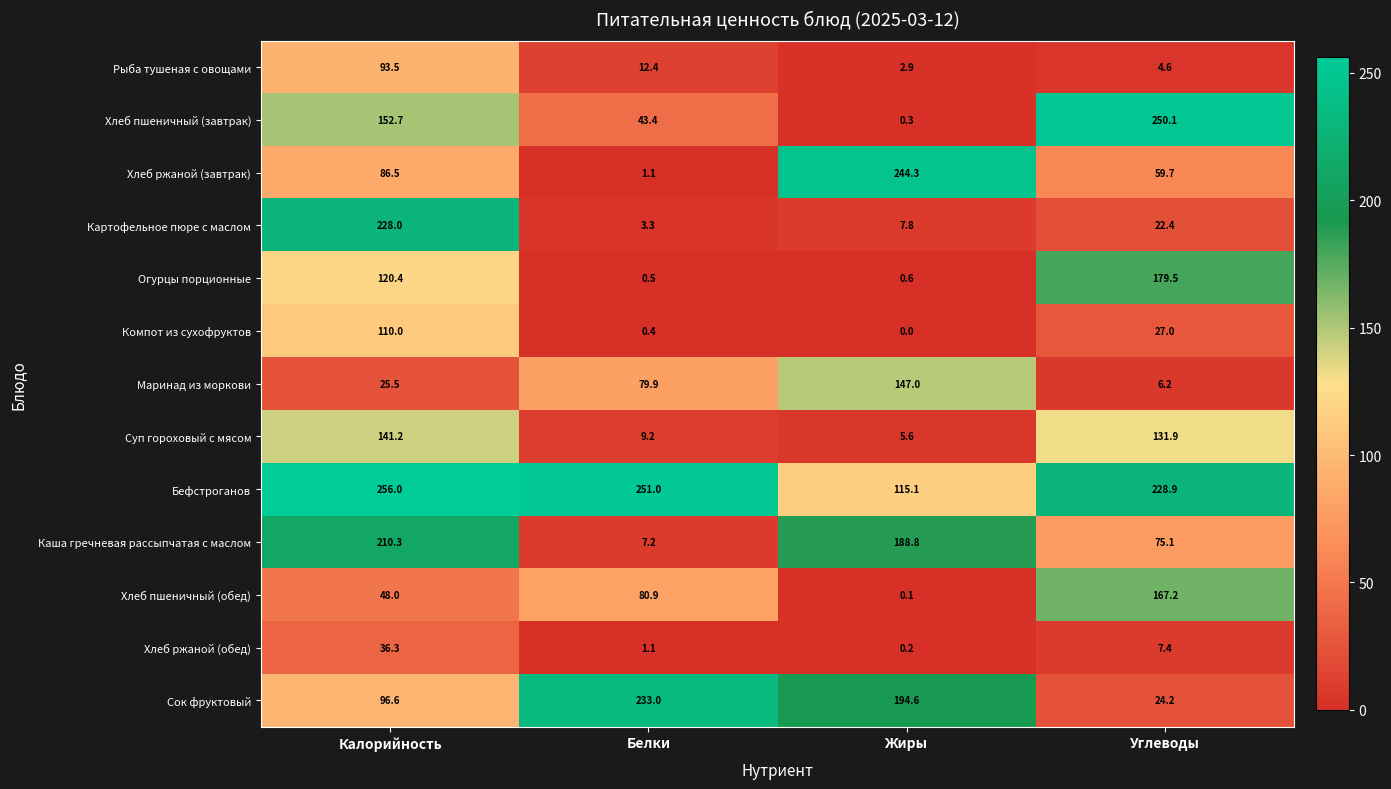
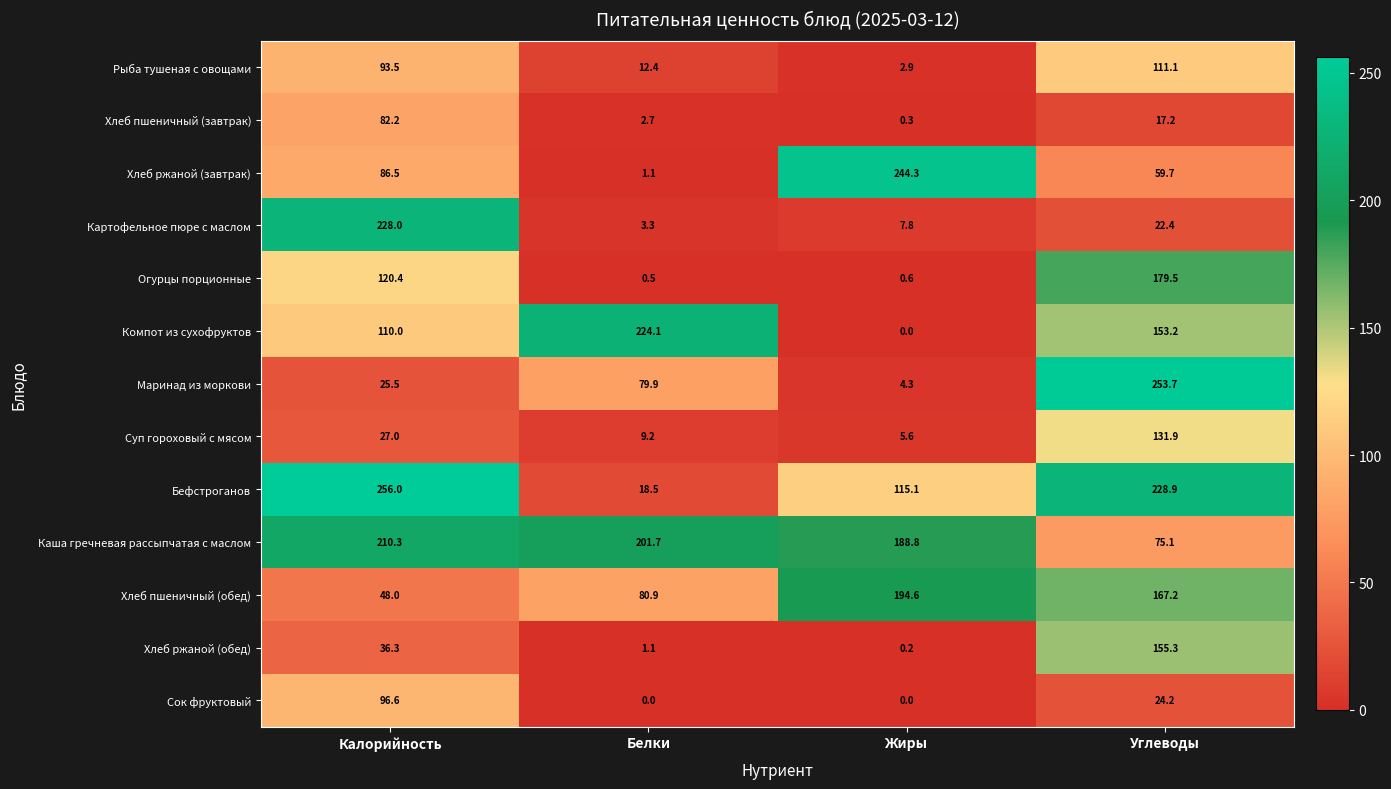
  {
    "Рыба тушеная с овощами": {
      "Калорийность": 93.5,
      "Белки": 12.4,
      "Жиры": 2.9,
-     "Углеводы": 4.6
+     "Углеводы": 111.1
    },
    "Хлеб пшеничный (завтрак)": {
-     "Калорийность": 152.7,
-     "Белки": 43.4,
+     "Калорийность": 82.2,
+     "Белки": 2.7,
      "Жиры": 0.3,
-     "Углеводы": 250.1
+     "Углеводы": 17.2
    },
    "Хлеб ржаной (завтрак)": {
      "Калорийность": 86.5,
      "Белки": 1.1,
      "Жиры": 244.3,
      "Углеводы": 59.7
    },
    "Картофельное пюре с маслом": {
      "Калорийность": 228.0,
      "Белки": 3.3,
      "Жиры": 7.8,
      "Углеводы": 22.4
    },
    "Огурцы порционные": {
      "Калорийность": 120.4,
      "Белки": 0.5,
      "Жиры": 0.6,
      "Углеводы": 179.5
    },
    "Компот из сухофруктов": {
      "Калорийность": 110.0,
-     "Белки": 0.4,
+     "Белки": 224.1,
      "Жиры": 0.0,
-     "Углеводы": 27.0
+     "Углеводы": 153.2
    },
    "Маринад из моркови": {
      "Калорийность": 25.5,
      "Белки": 79.9,
-     "Жиры": 147.0,
-     "Углеводы": 6.2
+     "Жиры": 4.3,
+     "Углеводы": 253.7
    },
    "Суп гороховый с мясом": {
-     "Калорийность": 141.2,
+     "Калорийность": 27.0,
      "Белки": 9.2,
      "Жиры": 5.6,
      "Углеводы": 131.9
    },
    "Бефстроганов": {
      "Калорийность": 256.0,
-     "Белки": 251.0,
+     "Белки": 18.5,
      "Жиры": 115.1,
      "Углеводы": 228.9
    },
    "Каша гречневая рассыпчатая с маслом": {
      "Калорийность": 210.3,
-     "Белки": 7.2,
+     "Белки": 201.7,
      "Жиры": 188.8,
      "Углеводы": 75.1
    },
    "Хлеб пшеничный (обед)": {
      "Калорийность": 48.0,
      "Белки": 80.9,
-     "Жиры": 0.1,
+     "Жиры": 194.6,
      "Углеводы": 167.2
    },
    "Хлеб ржаной (обед)": {
      "Калорийность": 36.3,
      "Белки": 1.1,
      "Жиры": 0.2,
-     "Углеводы": 7.4
+     "Углеводы": 155.3
    },
    "Сок фруктовый": {
      "Калорийность": 96.6,
-     "Белки": 233.0,
-     "Жиры": 194.6,
+     "Белки": 0.0,
+     "Жиры": 0.0,
      "Углеводы": 24.2
    }
  }
